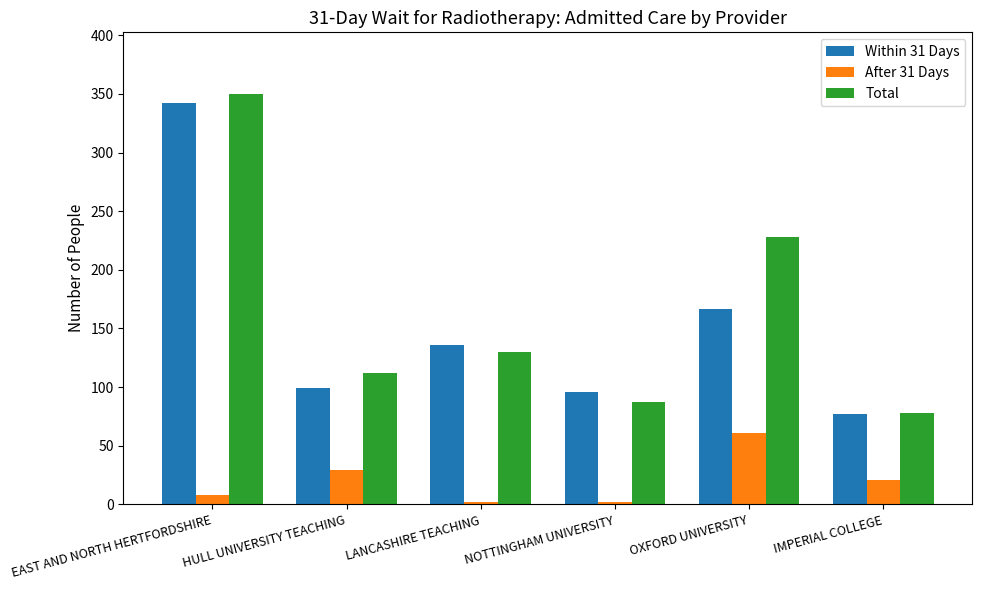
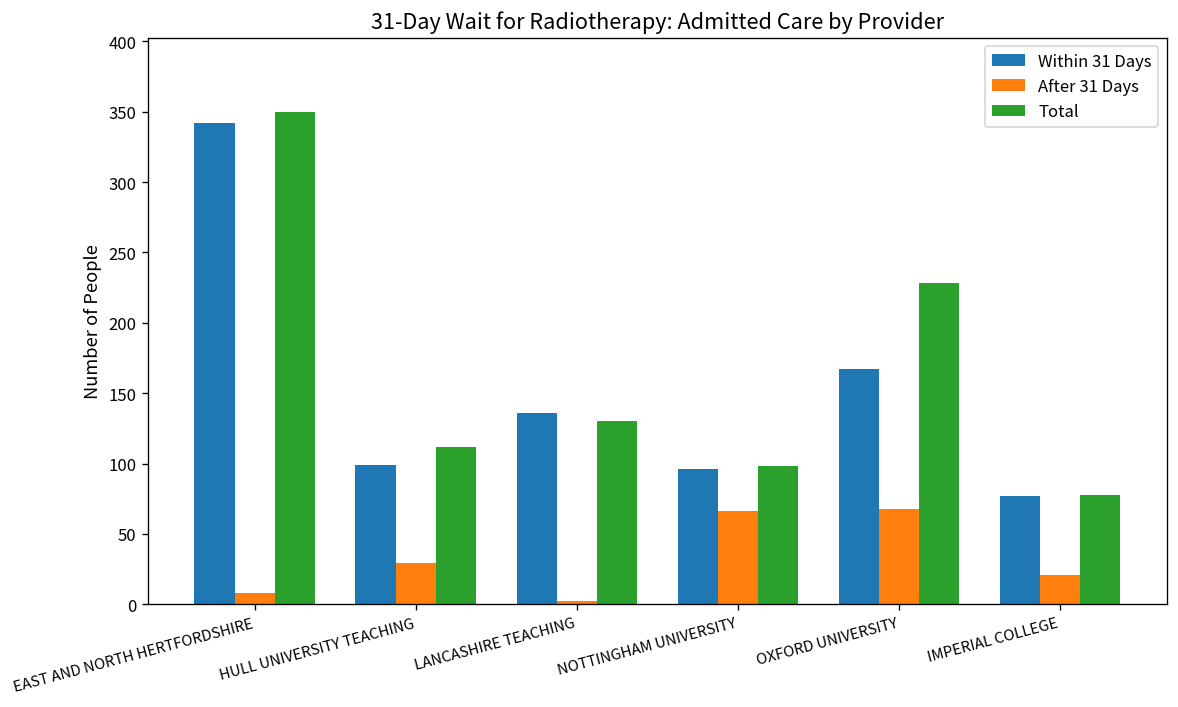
  {
    "Within 31 Days": {
      "EAST AND NORTH HERTFORDSHIRE": 342,
      "HULL UNIVERSITY TEACHING": 99,
      "LANCASHIRE TEACHING": 136,
      "NOTTINGHAM UNIVERSITY": 96,
      "OXFORD UNIVERSITY": 167,
      "IMPERIAL COLLEGE": 77
    },
    "After 31 Days": {
      "EAST AND NORTH HERTFORDSHIRE": 8,
      "HULL UNIVERSITY TEACHING": 29,
-     "NOTTINGHAM UNIVERSITY": 2,
-     "OXFORD UNIVERSITY": 61,
+     "NOTTINGHAM UNIVERSITY": 66,
+     "OXFORD UNIVERSITY": 68,
      "IMPERIAL COLLEGE": 21
    },
    "Total": {
      "EAST AND NORTH HERTFORDSHIRE": 350,
      "HULL UNIVERSITY TEACHING": 112,
      "LANCASHIRE TEACHING": 130,
-     "NOTTINGHAM UNIVERSITY": 87,
+     "NOTTINGHAM UNIVERSITY": 98,
      "OXFORD UNIVERSITY": 228,
      "IMPERIAL COLLEGE": 78
    }
  }
